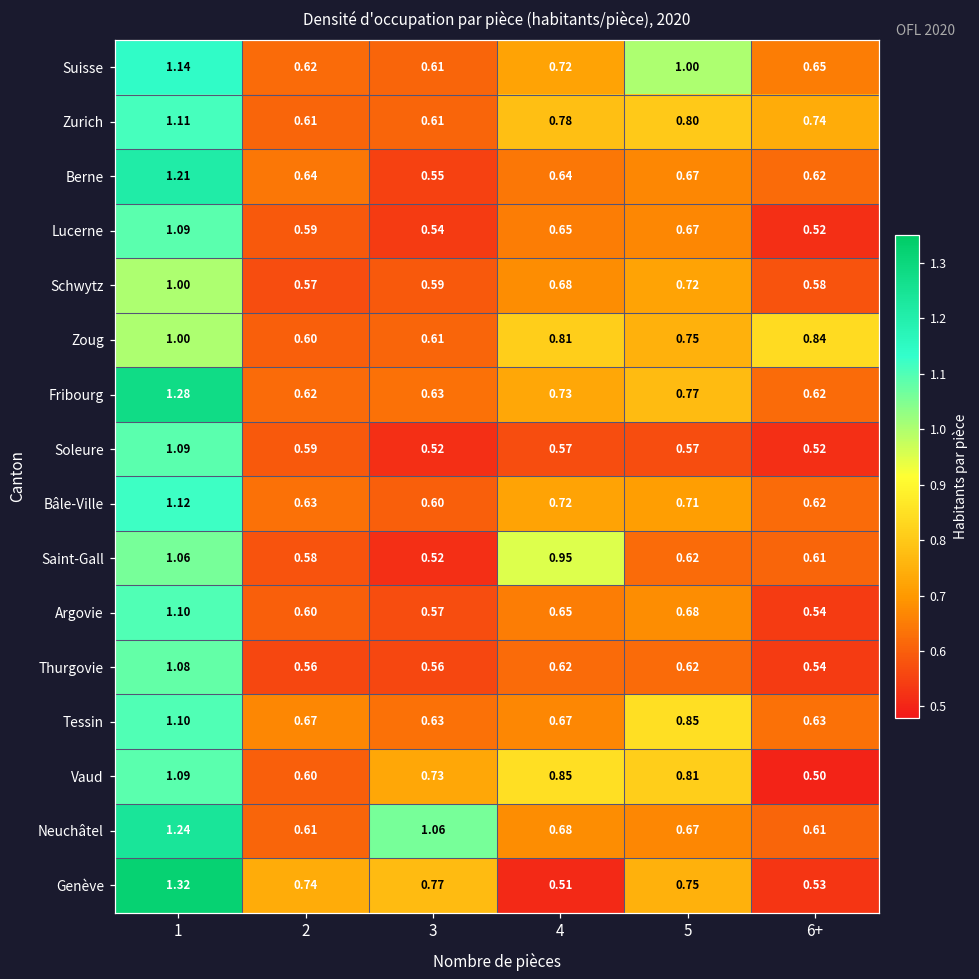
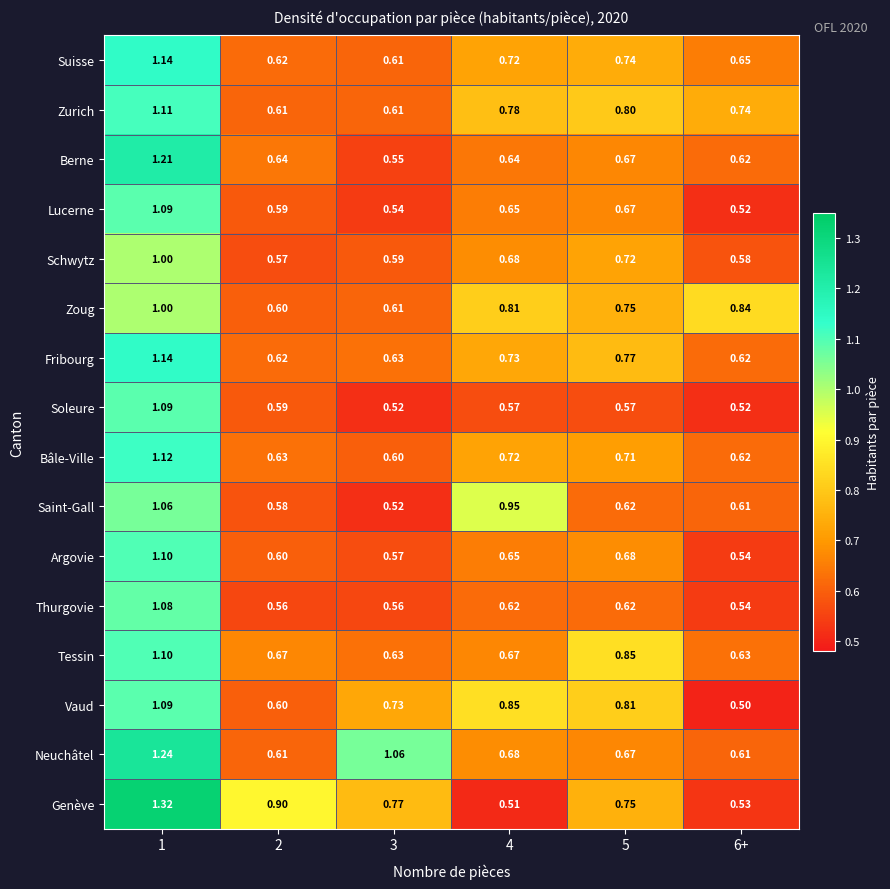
  {
    "Suisse": {
      "1": 1.14,
      "2": 0.62,
      "3": 0.61,
      "4": 0.72,
-     "5": 1.00,
+     "5": 0.74,
      "6+": 0.65
    },
    "Zurich": {
      "1": 1.11,
      "2": 0.61,
      "3": 0.61,
      "4": 0.78,
      "5": 0.80,
      "6+": 0.74
    },
    "Berne": {
      "1": 1.21,
      "2": 0.64,
      "3": 0.55,
      "4": 0.64,
      "5": 0.67,
      "6+": 0.62
    },
    "Lucerne": {
      "1": 1.09,
      "2": 0.59,
      "3": 0.54,
      "4": 0.65,
      "5": 0.67,
      "6+": 0.52
    },
    "Schwytz": {
      "1": 1.00,
      "2": 0.57,
      "3": 0.59,
      "4": 0.68,
      "5": 0.72,
      "6+": 0.58
    },
    "Zoug": {
      "1": 1.00,
      "2": 0.60,
      "3": 0.61,
      "4": 0.81,
      "5": 0.75,
      "6+": 0.84
    },
    "Fribourg": {
-     "1": 1.28,
+     "1": 1.14,
      "2": 0.62,
      "3": 0.63,
      "4": 0.73,
      "5": 0.77,
      "6+": 0.62
    },
    "Soleure": {
      "1": 1.09,
      "2": 0.59,
      "3": 0.52,
      "4": 0.57,
      "5": 0.57,
      "6+": 0.52
    },
    "Bâle-Ville": {
      "1": 1.12,
      "2": 0.63,
      "3": 0.60,
      "4": 0.72,
      "5": 0.71,
      "6+": 0.62
    },
    "Saint-Gall": {
      "1": 1.06,
      "2": 0.58,
      "3": 0.52,
      "4": 0.95,
      "5": 0.62,
      "6+": 0.61
    },
    "Argovie": {
      "1": 1.10,
      "2": 0.60,
      "3": 0.57,
      "4": 0.65,
      "5": 0.68,
      "6+": 0.54
    },
    "Thurgovie": {
      "1": 1.08,
      "2": 0.56,
      "3": 0.56,
      "4": 0.62,
      "5": 0.62,
      "6+": 0.54
    },
    "Tessin": {
      "1": 1.10,
      "2": 0.67,
      "3": 0.63,
      "4": 0.67,
      "5": 0.85,
      "6+": 0.63
    },
    "Vaud": {
      "1": 1.09,
      "2": 0.60,
      "3": 0.73,
      "4": 0.85,
      "5": 0.81,
      "6+": 0.50
    },
    "Neuchâtel": {
      "1": 1.24,
      "2": 0.61,
      "3": 1.06,
      "4": 0.68,
      "5": 0.67,
      "6+": 0.61
    },
    "Genève": {
      "1": 1.32,
-     "2": 0.74,
+     "2": 0.90,
      "3": 0.77,
      "4": 0.51,
      "5": 0.75,
      "6+": 0.53
    }
  }
